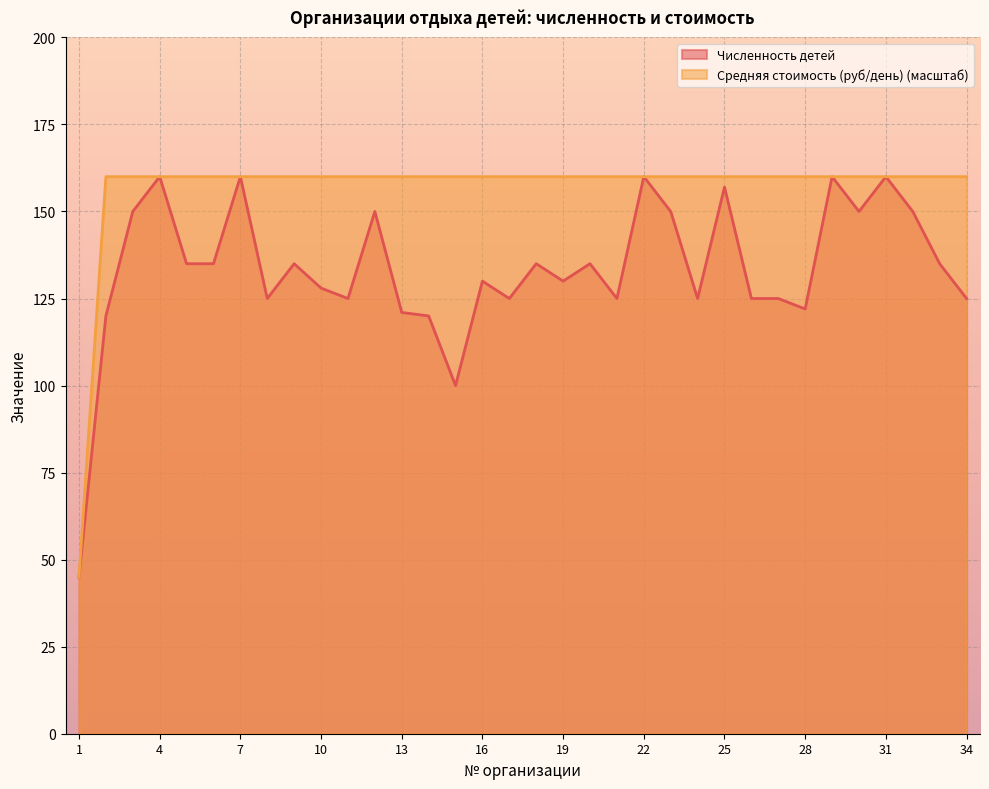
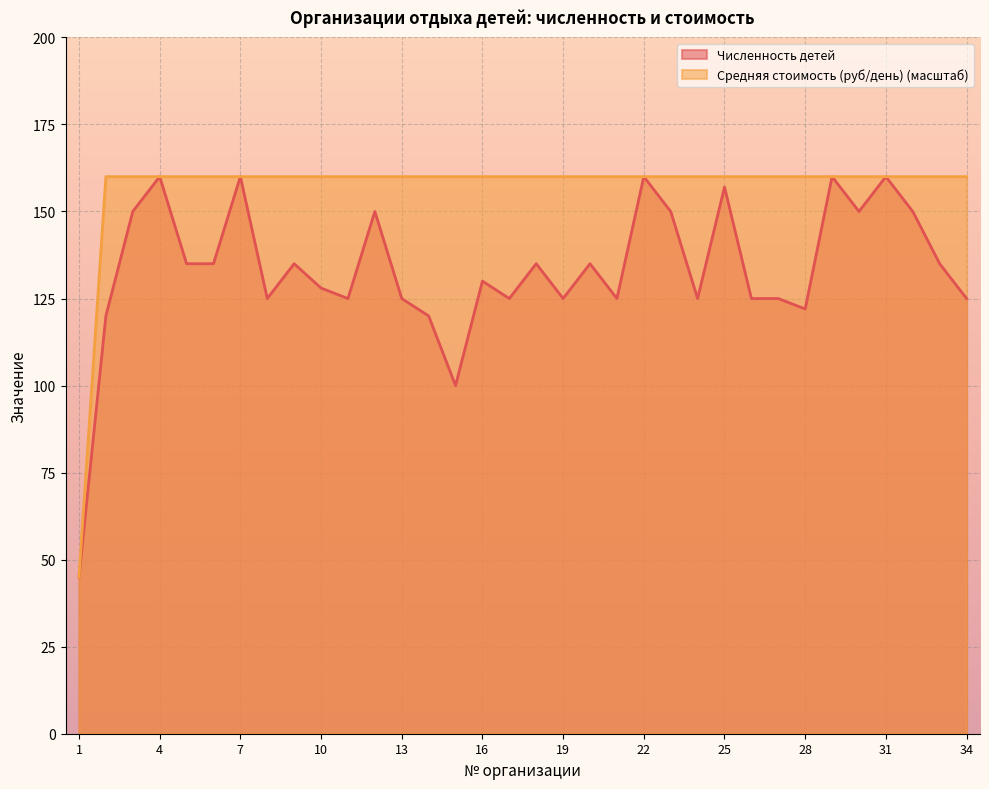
  {
    "Численность детей": {
      "10": 128,
-     "13": 121,
+     "13": 125,
      "16": 130,
-     "19": 130,
+     "19": 125,
      "25": 157,
      "28": 122,
      "34": 125
    },
    "Средняя стоимость (руб/день) (масштаб)": {
      "10": 160,
      "13": 160,
      "16": 160,
      "19": 160,
      "25": 160,
      "28": 160,
      "34": 160
    }
  }
